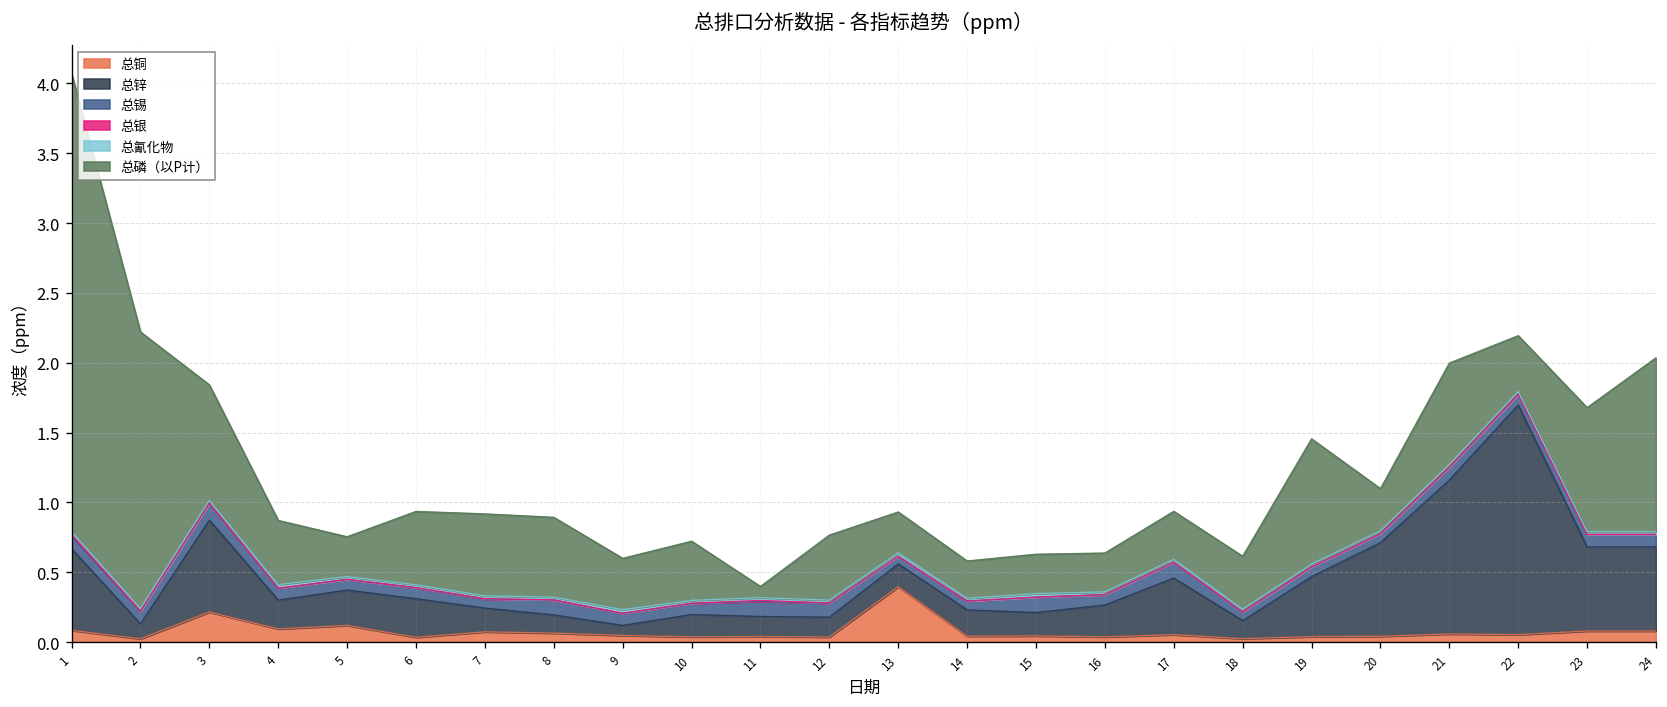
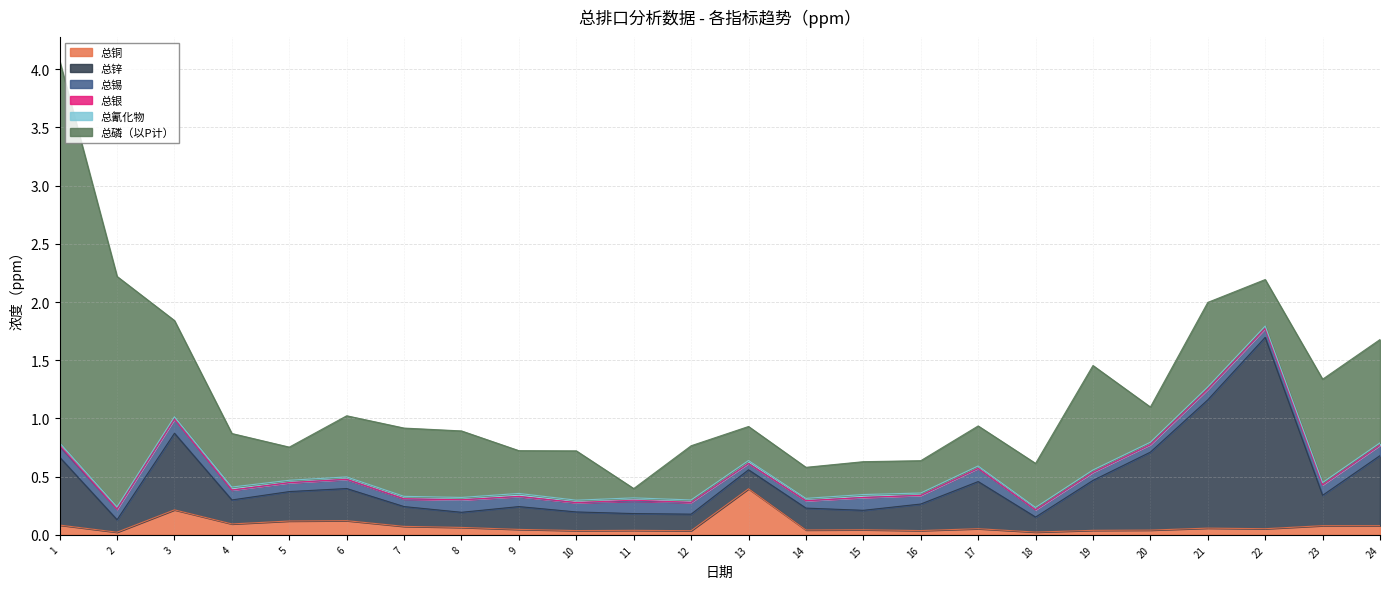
  {
    "总铜": {
      "1": 0.08,
      "2": 0.02,
      "3": 0.22,
      "4": 0.09,
      "5": 0.12,
-     "6": 0.03,
+     "6": 0.12,
      "7": 0.07,
      "8": 0.06,
      "9": 0.05,
      "10": 0.04,
      "11": 0.04,
      "12": 0.04,
      "13": 0.40,
      "14": 0.04,
      "15": 0.04,
      "16": 0.04,
      "17": 0.05,
      "18": 0.02,
      "19": 0.04,
      "20": 0.04,
      "21": 0.06,
      "22": 0.05,
      "23": 0.08,
      "24": 0.08
    },
    "总锌": {
      "1": 0.58,
      "2": 0.11,
      "3": 0.66,
      "4": 0.21,
      "5": 0.25,
      "6": 0.28,
      "7": 0.17,
      "8": 0.13,
-     "9": 0.07,
+     "9": 0.20,
      "10": 0.16,
      "11": 0.14,
      "12": 0.14,
      "13": 0.16,
      "14": 0.19,
      "15": 0.17,
      "16": 0.23,
      "17": 0.41,
      "18": 0.13,
      "19": 0.43,
      "20": 0.67,
      "21": 1.10,
      "22": 1.64,
-     "23": 0.60,
+     "23": 0.26,
      "24": 0.60
    },
    "总氰化物": {
      "4": 0.03,
      "9": 0.03,
      "13": 0.03,
      "15": 0.03
    },
    "总磷（以P计）": {
      "1": 3.28,
      "2": 1.98,
      "3": 0.83,
      "4": 0.46,
      "5": 0.28,
      "6": 0.53,
      "7": 0.59,
      "8": 0.57,
      "9": 0.37,
      "10": 0.42,
      "11": 0.08,
      "12": 0.47,
      "13": 0.29,
      "14": 0.27,
      "15": 0.28,
      "16": 0.28,
      "17": 0.34,
      "18": 0.38,
      "19": 0.90,
      "20": 0.30,
      "21": 0.73,
      "22": 0.40,
      "23": 0.89,
-     "24": 1.24
+     "24": 0.89
    }
  }
